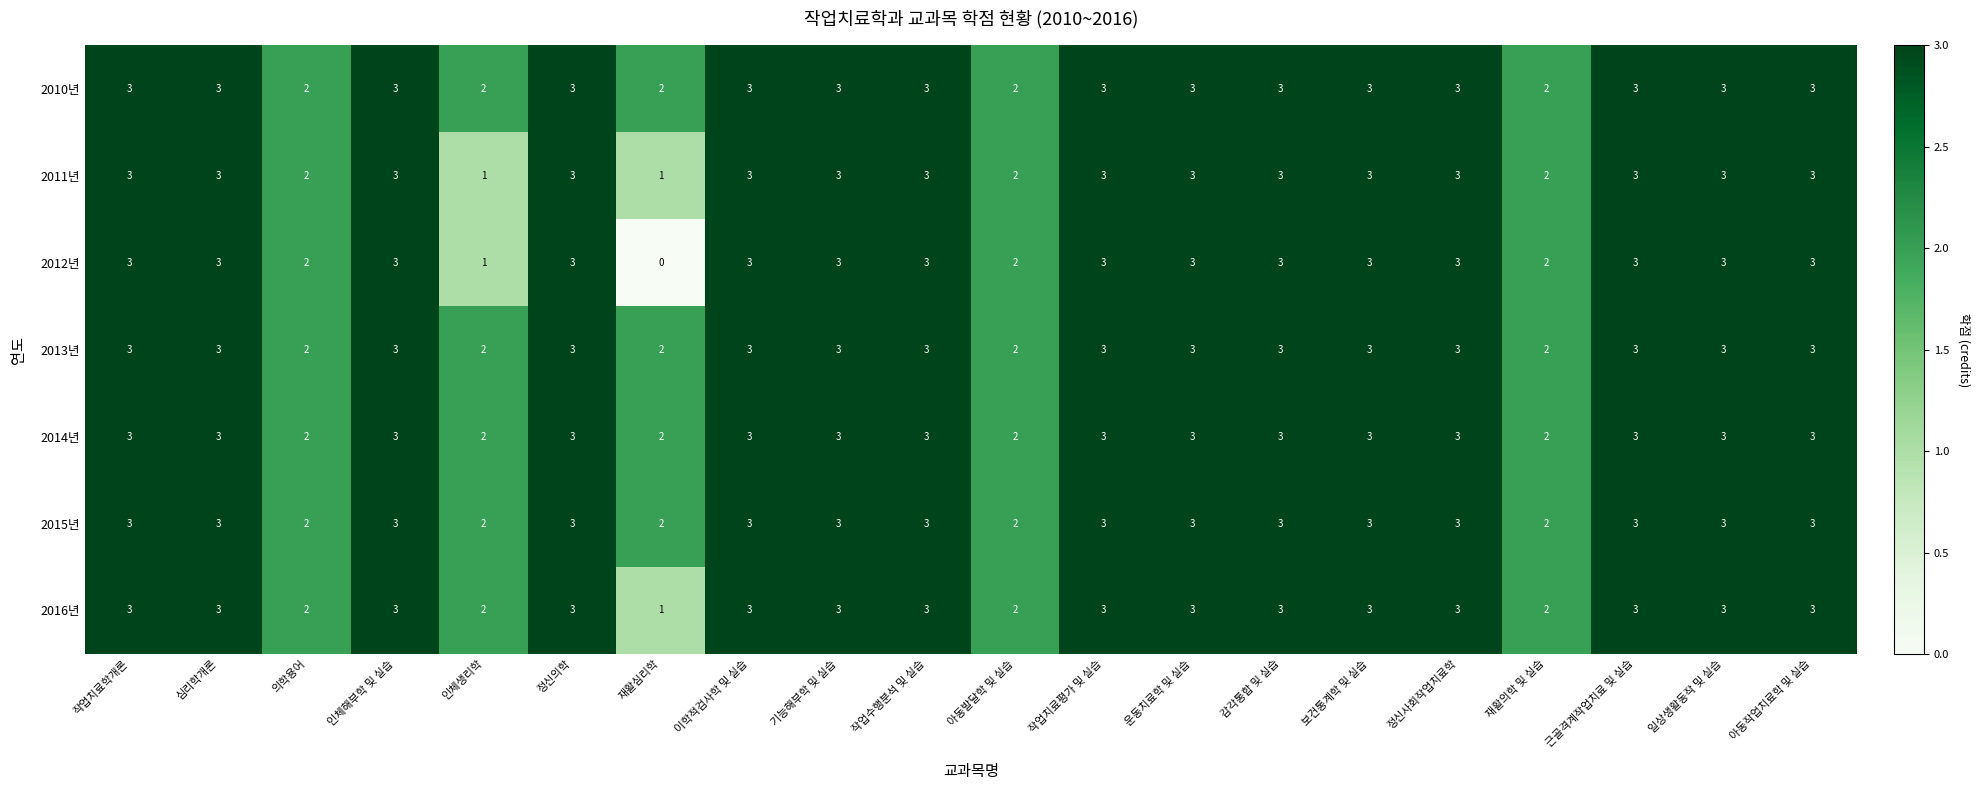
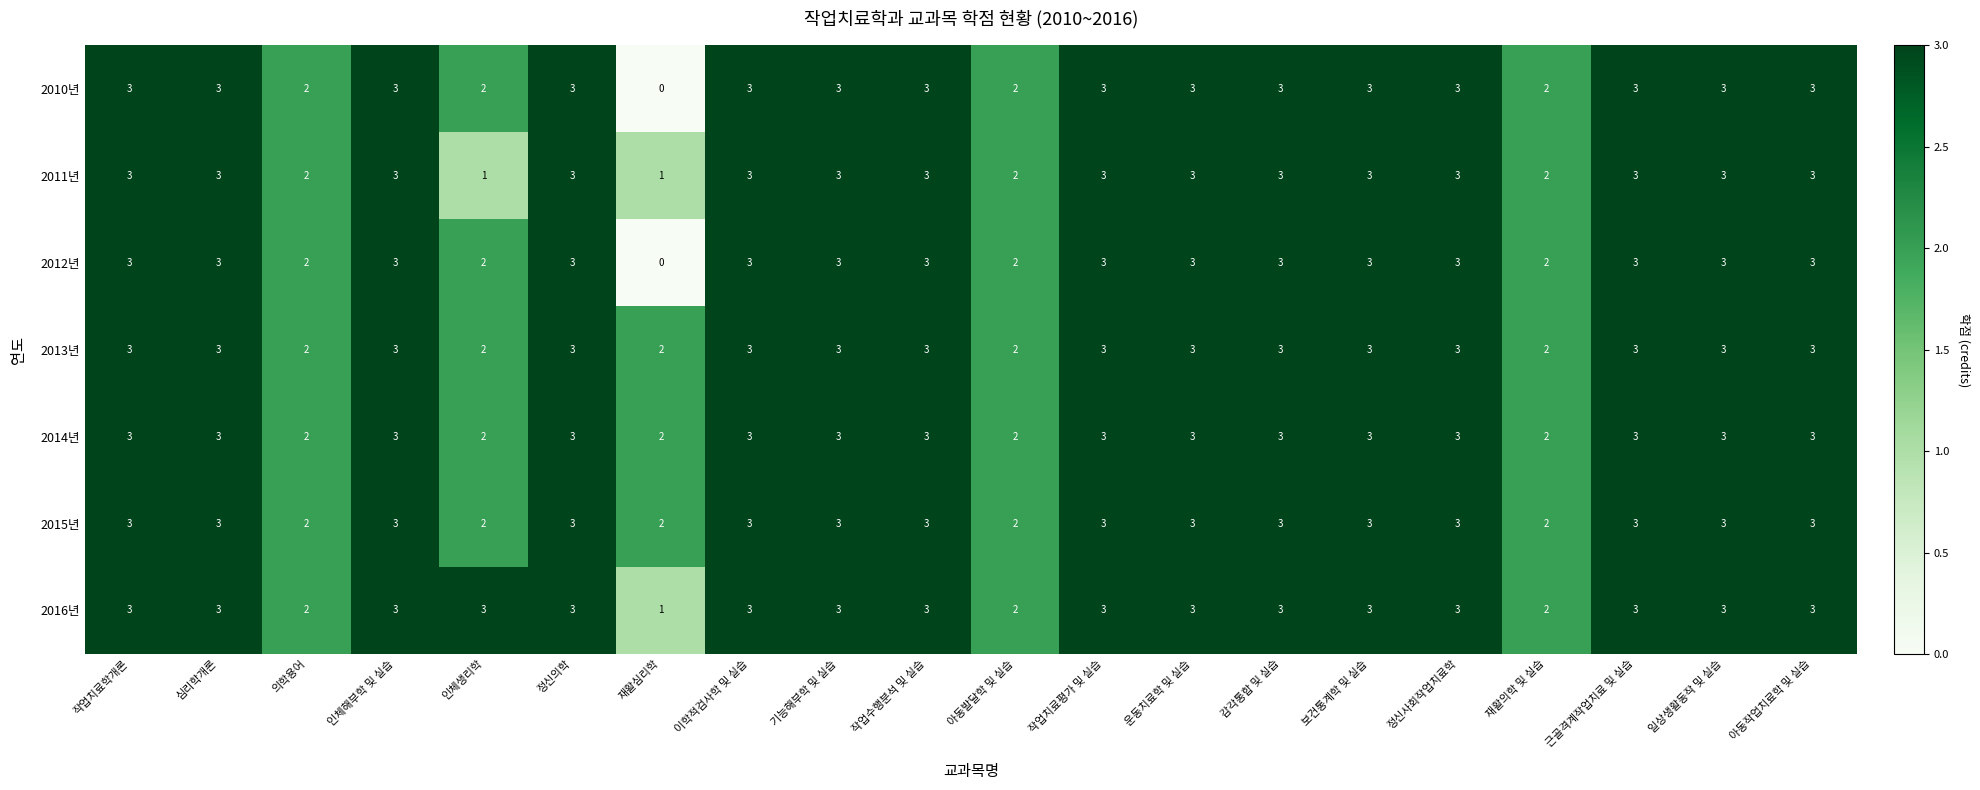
  {
    "2010년": {
      "작업치료학개론": 3,
      "심리학개론": 3,
      "의학용어": 2,
      "인체해부학 및 실습": 3,
      "인체생리학": 2,
      "정신의학": 3,
-     "재활심리학": 2,
+     "재활심리학": 0,
      "이학적검사학 및 실습": 3,
      "기능해부학 및 실습": 3,
      "작업수행분석 및 실습": 3,
      "아동발달학 및 실습": 2,
      "작업치료평가 및 실습": 3,
      "운동치료학 및 실습": 3,
      "감각통합 및 실습": 3,
      "보건통계학 및 실습": 3,
      "정신사회작업치료학": 3,
      "재활의학 및 실습": 2,
      "근골격계작업치료 및 실습": 3,
      "일상생활동작 및 실습": 3,
      "아동작업치료학 및 실습": 3
    },
    "2011년": {
      "작업치료학개론": 3,
      "심리학개론": 3,
      "의학용어": 2,
      "인체해부학 및 실습": 3,
      "인체생리학": 1,
      "정신의학": 3,
      "재활심리학": 1,
      "이학적검사학 및 실습": 3,
      "기능해부학 및 실습": 3,
      "작업수행분석 및 실습": 3,
      "아동발달학 및 실습": 2,
      "작업치료평가 및 실습": 3,
      "운동치료학 및 실습": 3,
      "감각통합 및 실습": 3,
      "보건통계학 및 실습": 3,
      "정신사회작업치료학": 3,
      "재활의학 및 실습": 2,
      "근골격계작업치료 및 실습": 3,
      "일상생활동작 및 실습": 3,
      "아동작업치료학 및 실습": 3
    },
    "2012년": {
      "작업치료학개론": 3,
      "심리학개론": 3,
      "의학용어": 2,
      "인체해부학 및 실습": 3,
-     "인체생리학": 1,
+     "인체생리학": 2,
      "정신의학": 3,
      "재활심리학": 0,
      "이학적검사학 및 실습": 3,
      "기능해부학 및 실습": 3,
      "작업수행분석 및 실습": 3,
      "아동발달학 및 실습": 2,
      "작업치료평가 및 실습": 3,
      "운동치료학 및 실습": 3,
      "감각통합 및 실습": 3,
      "보건통계학 및 실습": 3,
      "정신사회작업치료학": 3,
      "재활의학 및 실습": 2,
      "근골격계작업치료 및 실습": 3,
      "일상생활동작 및 실습": 3,
      "아동작업치료학 및 실습": 3
    },
    "2013년": {
      "작업치료학개론": 3,
      "심리학개론": 3,
      "의학용어": 2,
      "인체해부학 및 실습": 3,
      "인체생리학": 2,
      "정신의학": 3,
      "재활심리학": 2,
      "이학적검사학 및 실습": 3,
      "기능해부학 및 실습": 3,
      "작업수행분석 및 실습": 3,
      "아동발달학 및 실습": 2,
      "작업치료평가 및 실습": 3,
      "운동치료학 및 실습": 3,
      "감각통합 및 실습": 3,
      "보건통계학 및 실습": 3,
      "정신사회작업치료학": 3,
      "재활의학 및 실습": 2,
      "근골격계작업치료 및 실습": 3,
      "일상생활동작 및 실습": 3,
      "아동작업치료학 및 실습": 3
    },
    "2014년": {
      "작업치료학개론": 3,
      "심리학개론": 3,
      "의학용어": 2,
      "인체해부학 및 실습": 3,
      "인체생리학": 2,
      "정신의학": 3,
      "재활심리학": 2,
      "이학적검사학 및 실습": 3,
      "기능해부학 및 실습": 3,
      "작업수행분석 및 실습": 3,
      "아동발달학 및 실습": 2,
      "작업치료평가 및 실습": 3,
      "운동치료학 및 실습": 3,
      "감각통합 및 실습": 3,
      "보건통계학 및 실습": 3,
      "정신사회작업치료학": 3,
      "재활의학 및 실습": 2,
      "근골격계작업치료 및 실습": 3,
      "일상생활동작 및 실습": 3,
      "아동작업치료학 및 실습": 3
    },
    "2015년": {
      "작업치료학개론": 3,
      "심리학개론": 3,
      "의학용어": 2,
      "인체해부학 및 실습": 3,
      "인체생리학": 2,
      "정신의학": 3,
      "재활심리학": 2,
      "이학적검사학 및 실습": 3,
      "기능해부학 및 실습": 3,
      "작업수행분석 및 실습": 3,
      "아동발달학 및 실습": 2,
      "작업치료평가 및 실습": 3,
      "운동치료학 및 실습": 3,
      "감각통합 및 실습": 3,
      "보건통계학 및 실습": 3,
      "정신사회작업치료학": 3,
      "재활의학 및 실습": 2,
      "근골격계작업치료 및 실습": 3,
      "일상생활동작 및 실습": 3,
      "아동작업치료학 및 실습": 3
    },
    "2016년": {
      "작업치료학개론": 3,
      "심리학개론": 3,
      "의학용어": 2,
      "인체해부학 및 실습": 3,
-     "인체생리학": 2,
+     "인체생리학": 3,
      "정신의학": 3,
      "재활심리학": 1,
      "이학적검사학 및 실습": 3,
      "기능해부학 및 실습": 3,
      "작업수행분석 및 실습": 3,
      "아동발달학 및 실습": 2,
      "작업치료평가 및 실습": 3,
      "운동치료학 및 실습": 3,
      "감각통합 및 실습": 3,
      "보건통계학 및 실습": 3,
      "정신사회작업치료학": 3,
      "재활의학 및 실습": 2,
      "근골격계작업치료 및 실습": 3,
      "일상생활동작 및 실습": 3,
      "아동작업치료학 및 실습": 3
    }
  }
